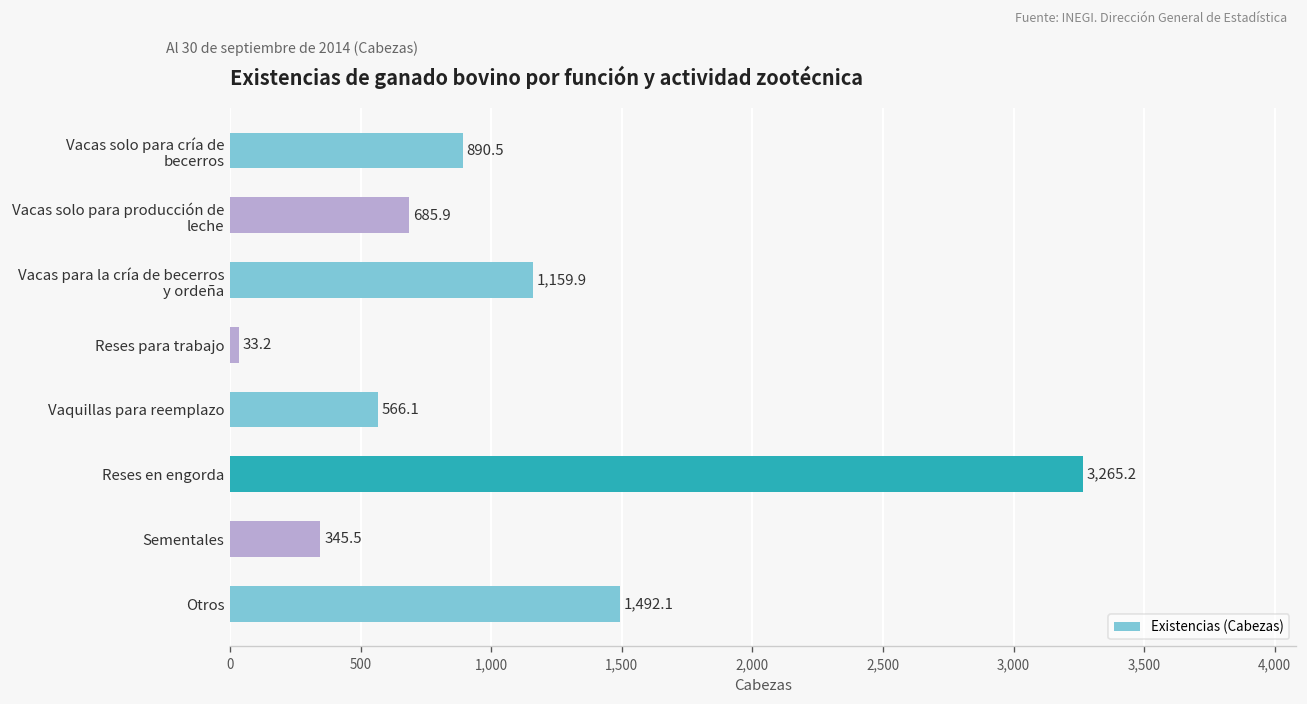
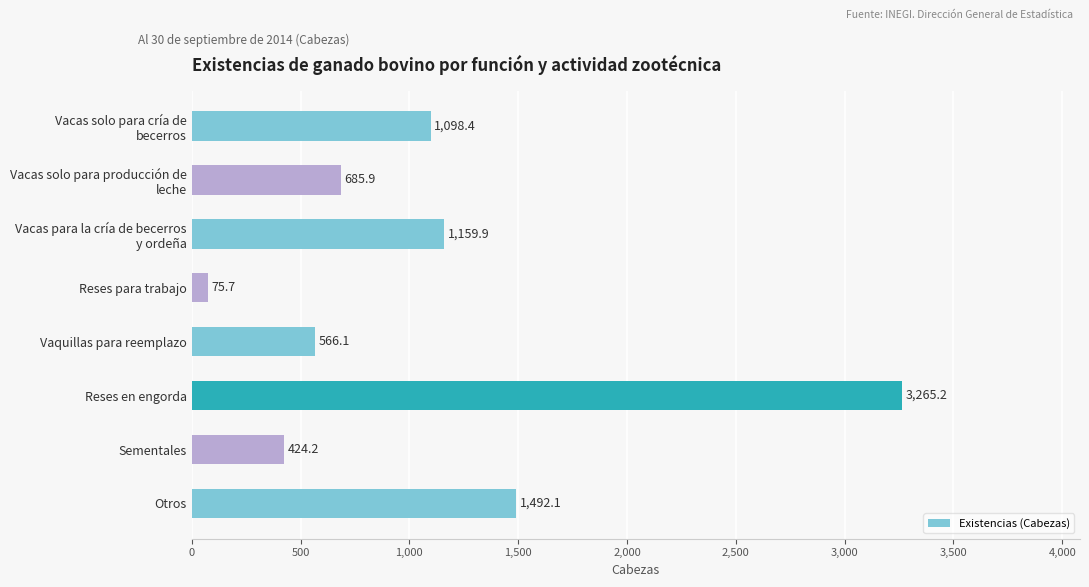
  {
-   "Vacas solo para cría de becerros": "890.5",
+   "Vacas solo para cría de becerros": "1,098.4",
    "Vacas solo para producción de leche": "685.9",
    "Vacas para la cría de becerros y ordeña": "1,159.9",
-   "Reses para trabajo": "33.2",
+   "Reses para trabajo": "75.7",
    "Vaquillas para reemplazo": "566.1",
    "Reses en engorda": "3,265.2",
-   "Sementales": "345.5",
+   "Sementales": "424.2",
    "Otros": "1,492.1"
  }
